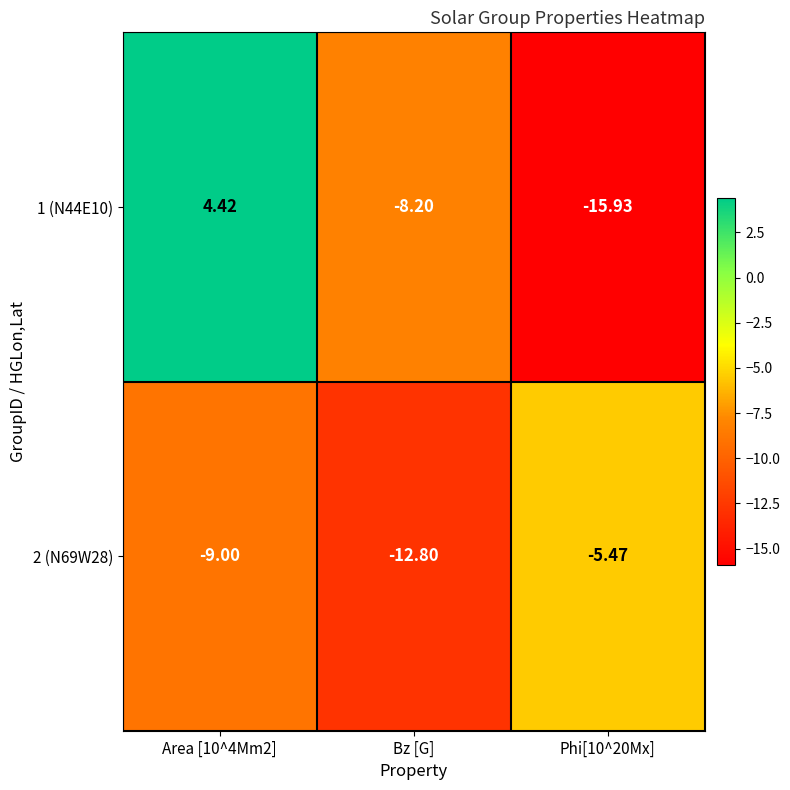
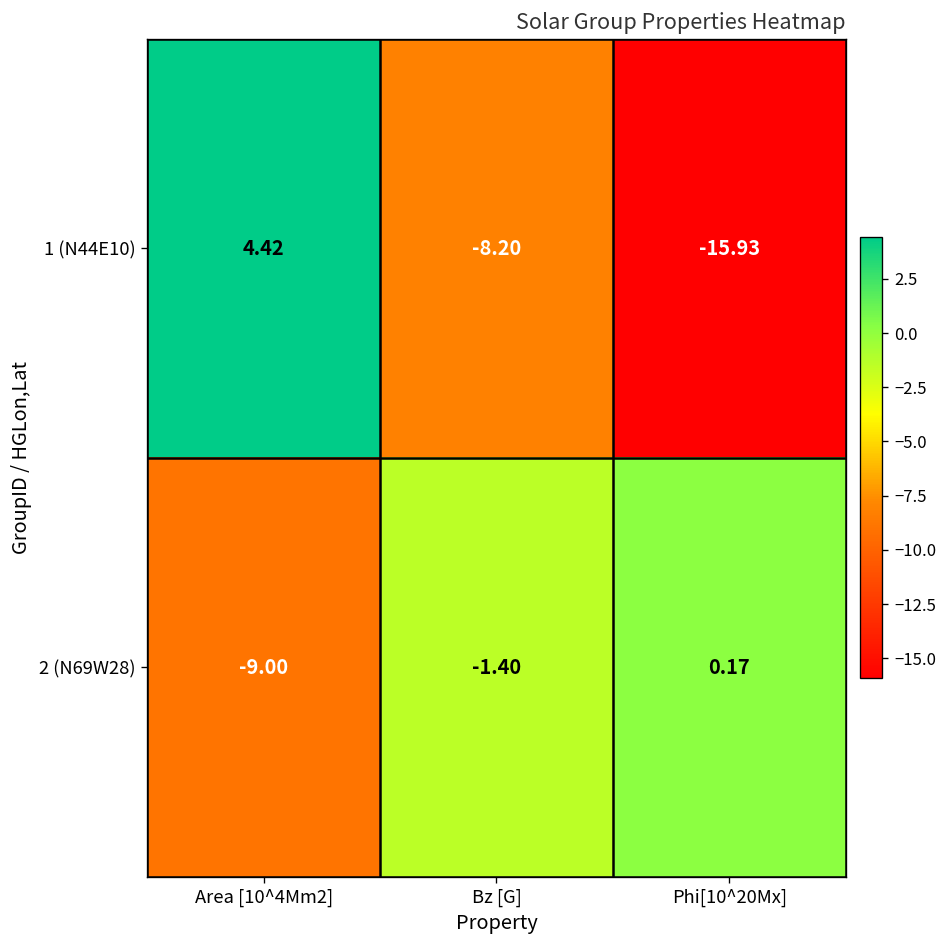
  {
    "1 (N44E10)": {
      "Area [10^4Mm2]": 4.42,
      "Bz [G]": -8.20,
      "Phi[10^20Mx]": -15.93
    },
    "2 (N69W28)": {
      "Area [10^4Mm2]": -9.00,
-     "Bz [G]": -12.80,
-     "Phi[10^20Mx]": -5.47
+     "Bz [G]": -1.40,
+     "Phi[10^20Mx]": 0.17
    }
  }
